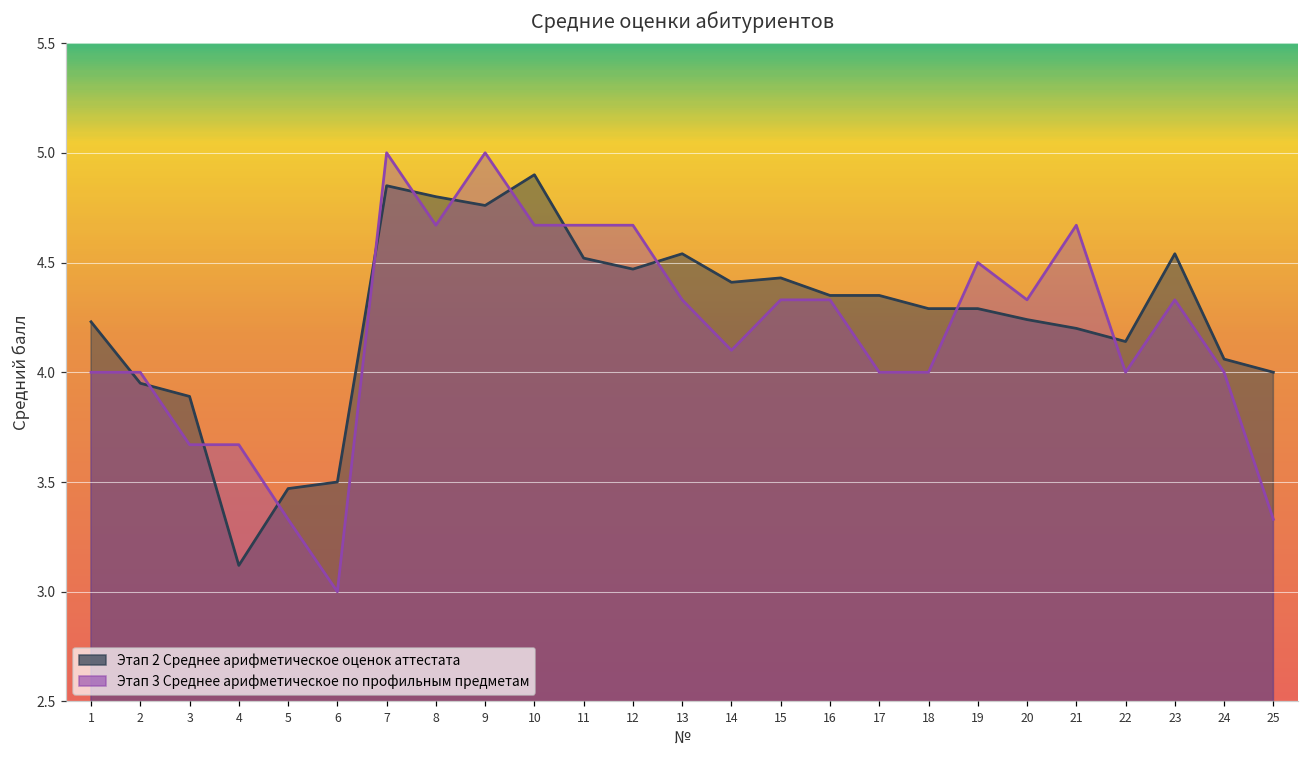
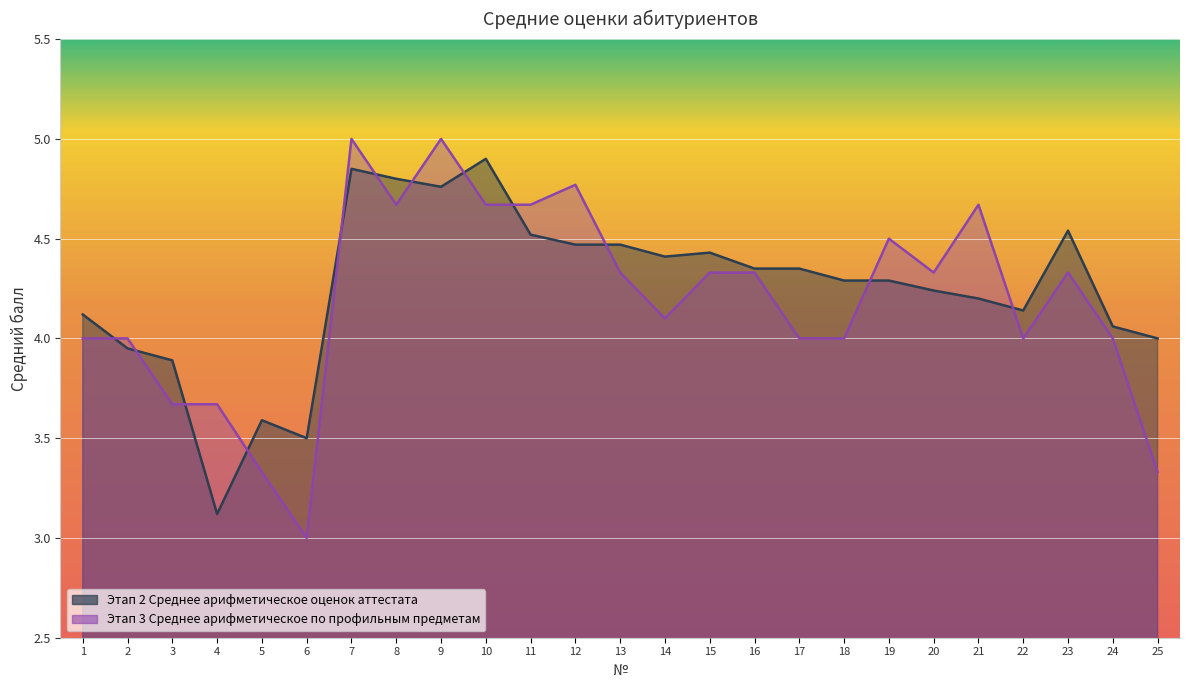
  {
    "Этап 2 Среднее арифметическое оценок аттестата": {
-     "1": 4.23,
+     "1": 4.12,
      "2": 3.95,
      "3": 3.89,
      "4": 3.12,
-     "5": 3.47,
+     "5": 3.59,
      "6": 3.50,
      "7": 4.85,
      "8": 4.80,
      "9": 4.76,
      "10": 4.90,
      "11": 4.52,
      "12": 4.47,
-     "13": 4.54,
+     "13": 4.47,
      "14": 4.41,
      "15": 4.43,
      "16": 4.35,
      "17": 4.35,
      "18": 4.29,
      "19": 4.29,
      "20": 4.24,
      "21": 4.20,
      "22": 4.14,
      "23": 4.54,
      "24": 4.06,
      "25": 4.00
    },
    "Этап 3 Среднее арифметическое по профильным предметам": {
      "1": 4.00,
      "2": 4.00,
      "3": 3.67,
      "4": 3.67,
      "5": 3.33,
      "6": 3.00,
      "7": 5.00,
      "8": 4.67,
      "9": 5.00,
      "10": 4.67,
      "11": 4.67,
-     "12": 4.67,
+     "12": 4.77,
      "13": 4.33,
      "14": 4.10,
      "15": 4.33,
      "16": 4.33,
      "17": 4.00,
      "18": 4.00,
      "19": 4.50,
      "20": 4.33,
      "21": 4.67,
      "22": 4.00,
      "23": 4.33,
      "24": 4.00,
      "25": 3.33
    }
  }
